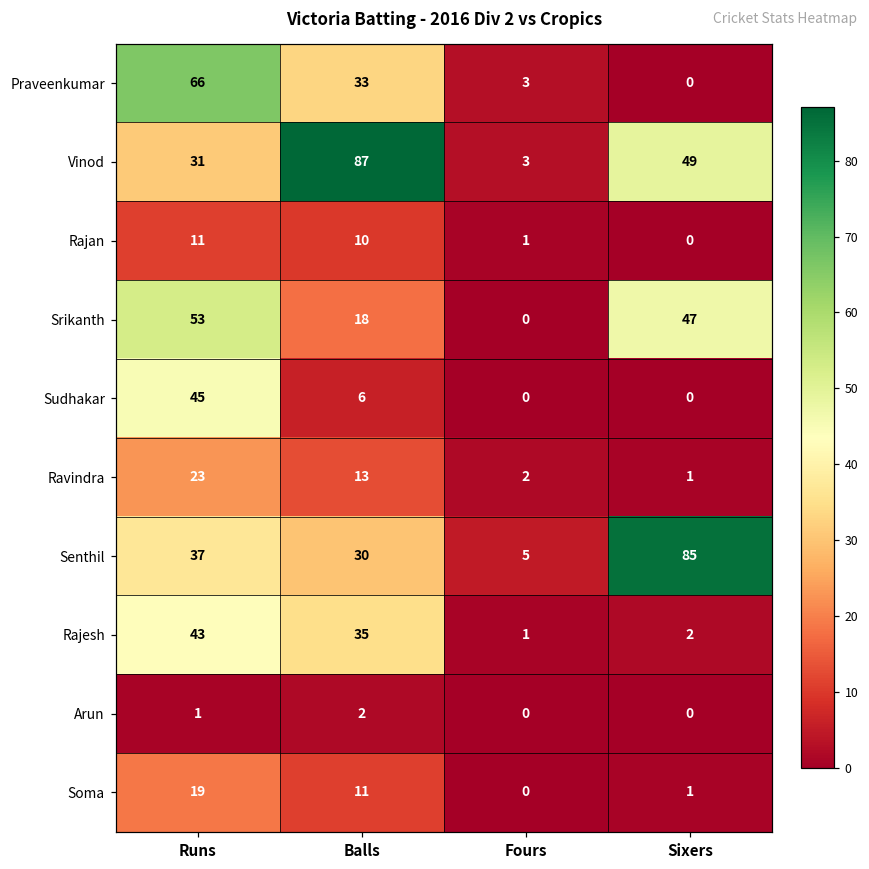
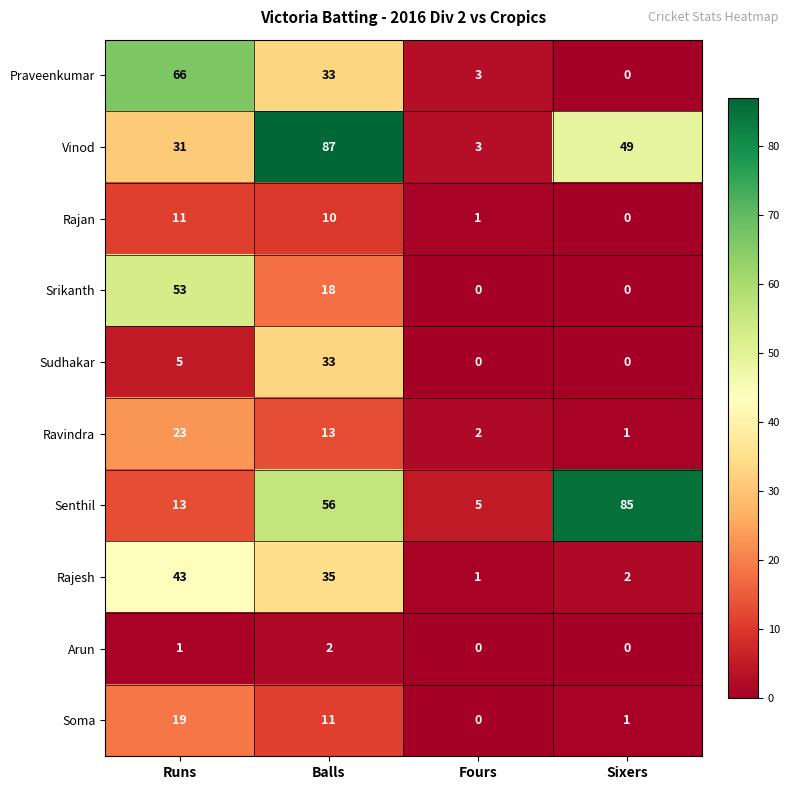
  {
    "Praveenkumar": {
      "Runs": 66,
      "Balls": 33,
      "Fours": 3,
      "Sixers": 0
    },
    "Vinod": {
      "Runs": 31,
      "Balls": 87,
      "Fours": 3,
      "Sixers": 49
    },
    "Rajan": {
      "Runs": 11,
      "Balls": 10,
      "Fours": 1,
      "Sixers": 0
    },
    "Srikanth": {
      "Runs": 53,
      "Balls": 18,
      "Fours": 0,
-     "Sixers": 47
+     "Sixers": 0
    },
    "Sudhakar": {
-     "Runs": 45,
-     "Balls": 6,
+     "Runs": 5,
+     "Balls": 33,
      "Fours": 0,
      "Sixers": 0
    },
    "Ravindra": {
      "Runs": 23,
      "Balls": 13,
      "Fours": 2,
      "Sixers": 1
    },
    "Senthil": {
-     "Runs": 37,
-     "Balls": 30,
+     "Runs": 13,
+     "Balls": 56,
      "Fours": 5,
      "Sixers": 85
    },
    "Rajesh": {
      "Runs": 43,
      "Balls": 35,
      "Fours": 1,
      "Sixers": 2
    },
    "Arun": {
      "Runs": 1,
      "Balls": 2,
      "Fours": 0,
      "Sixers": 0
    },
    "Soma": {
      "Runs": 19,
      "Balls": 11,
      "Fours": 0,
      "Sixers": 1
    }
  }
